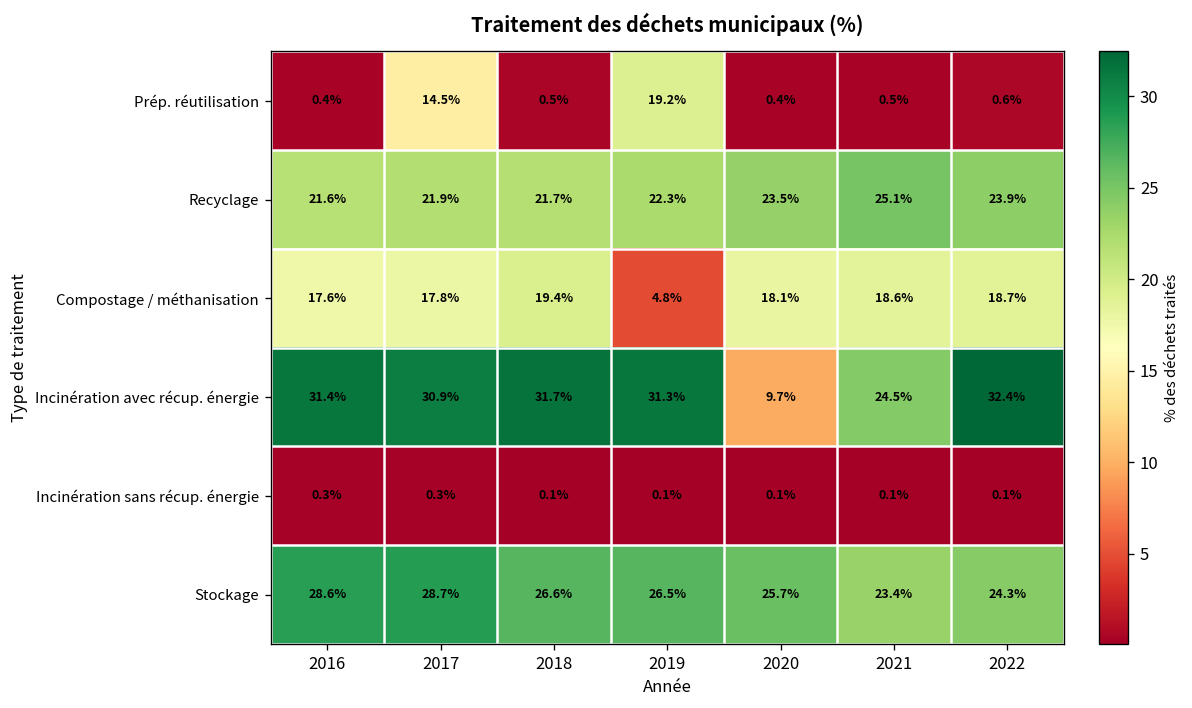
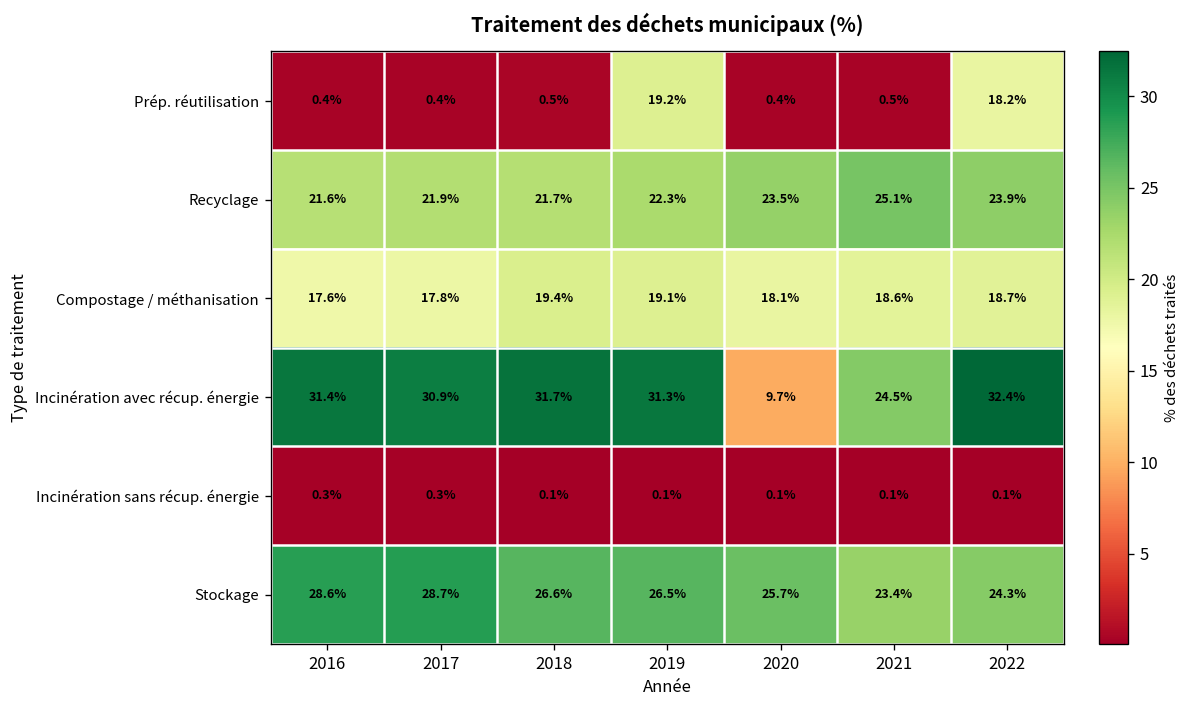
  {
    "Prép. réutilisation": {
      "2016": "0.4%",
-     "2017": "14.5%",
+     "2017": "0.4%",
      "2018": "0.5%",
      "2019": "19.2%",
      "2020": "0.4%",
      "2021": "0.5%",
-     "2022": "0.6%"
+     "2022": "18.2%"
    },
    "Recyclage": {
      "2016": "21.6%",
      "2017": "21.9%",
      "2018": "21.7%",
      "2019": "22.3%",
      "2020": "23.5%",
      "2021": "25.1%",
      "2022": "23.9%"
    },
    "Compostage / méthanisation": {
      "2016": "17.6%",
      "2017": "17.8%",
      "2018": "19.4%",
-     "2019": "4.8%",
+     "2019": "19.1%",
      "2020": "18.1%",
      "2021": "18.6%",
      "2022": "18.7%"
    },
    "Incinération avec récup. énergie": {
      "2016": "31.4%",
      "2017": "30.9%",
      "2018": "31.7%",
      "2019": "31.3%",
      "2020": "9.7%",
      "2021": "24.5%",
      "2022": "32.4%"
    },
    "Incinération sans récup. énergie": {
      "2016": "0.3%",
      "2017": "0.3%",
      "2018": "0.1%",
      "2019": "0.1%",
      "2020": "0.1%",
      "2021": "0.1%",
      "2022": "0.1%"
    },
    "Stockage": {
      "2016": "28.6%",
      "2017": "28.7%",
      "2018": "26.6%",
      "2019": "26.5%",
      "2020": "25.7%",
      "2021": "23.4%",
      "2022": "24.3%"
    }
  }
